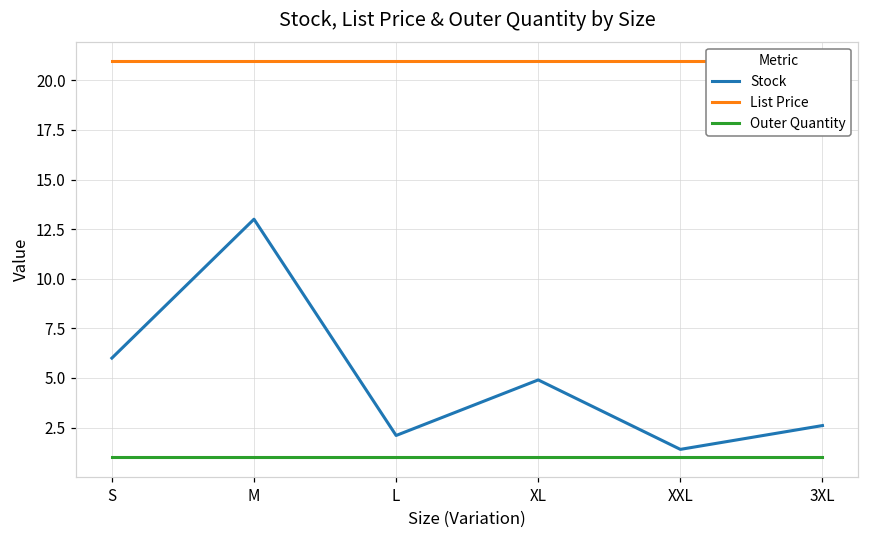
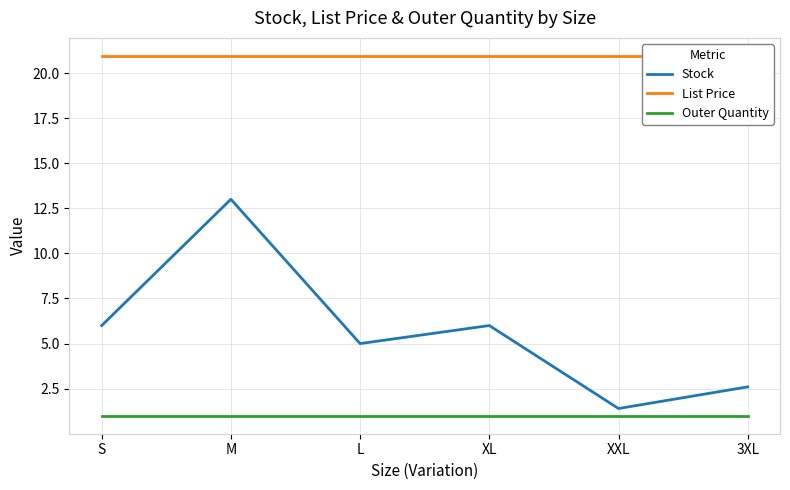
  {
    "Stock": {
      "S": 6.0,
      "M": 13.0,
-     "L": 2.1,
-     "XL": 4.9,
+     "L": 5.0,
+     "XL": 6.0,
      "XXL": 1.4,
      "3XL": 2.6
    },
    "List Price": {
      "S": 21.0,
      "M": 21.0,
      "L": 21.0,
      "XL": 21.0,
      "XXL": 21.0
    },
    "Outer Quantity": {
      "S": 1.0,
      "M": 1.0,
      "L": 1.0,
      "XL": 1.0,
      "XXL": 1.0,
      "3XL": 1.0
    }
  }
